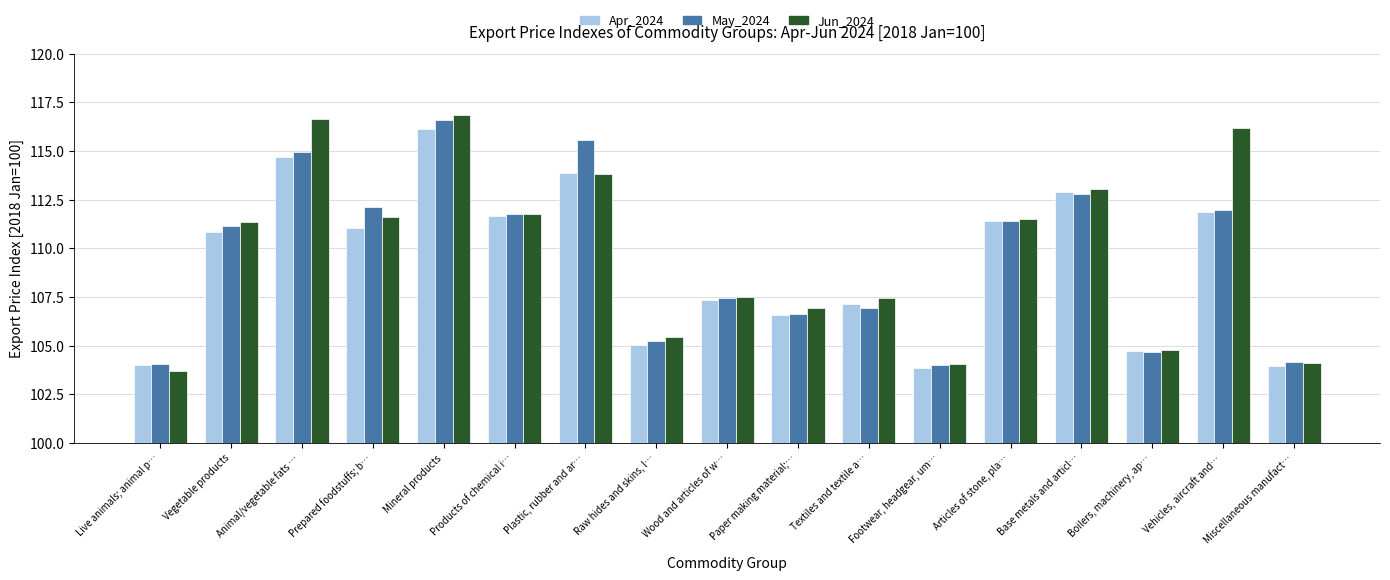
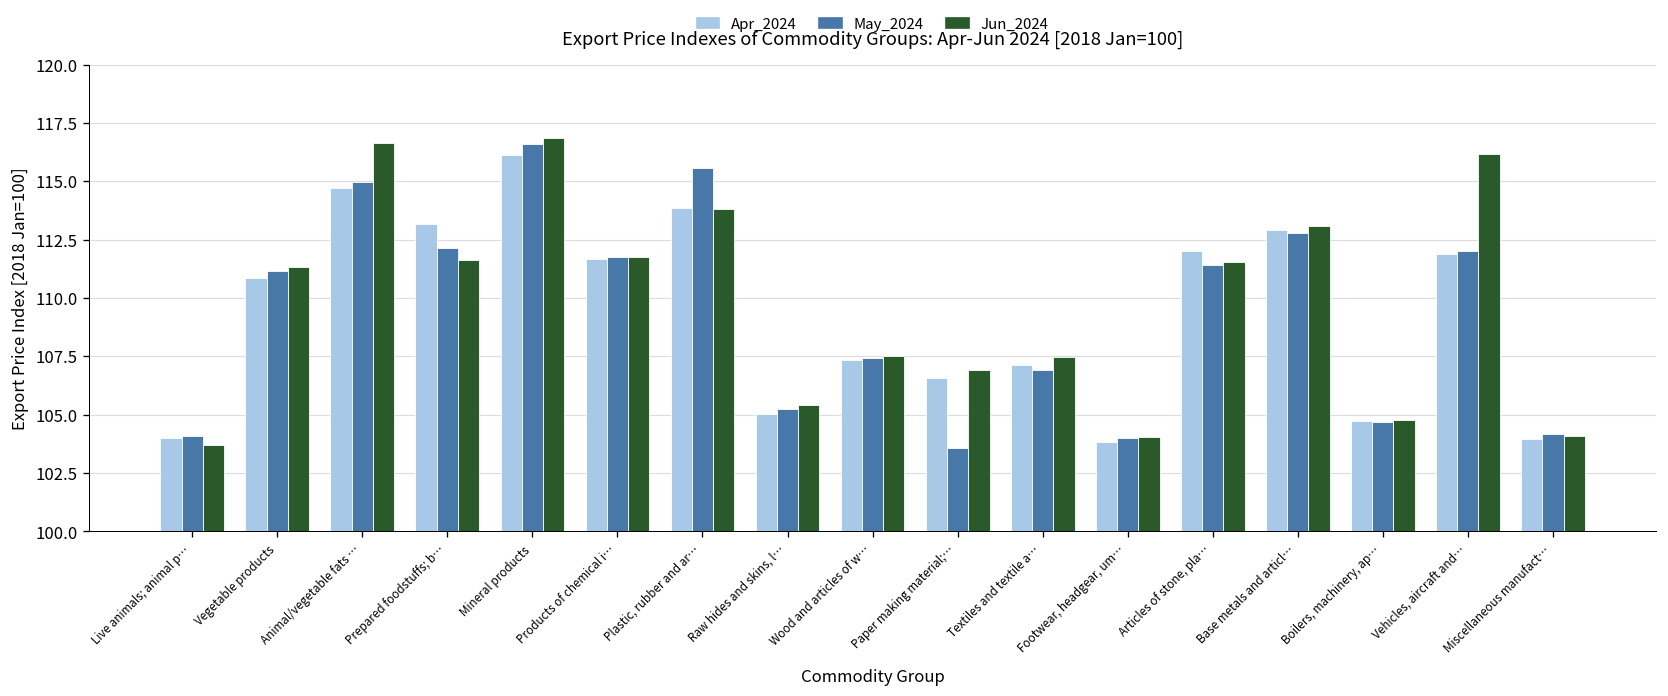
  {
    "Apr_2024": {
      "Live animals; animal p…": 104.0,
      "Vegetable products": 110.8,
      "Animal/vegetable fats …": 114.7,
-     "Prepared foodstuffs; b…": 111.0,
+     "Prepared foodstuffs; b…": 113.2,
      "Mineral products": 116.1,
      "Products of chemical i…": 111.7,
      "Plastic, rubber and ar…": 113.9,
      "Raw hides and skins, l…": 105.0,
      "Wood and articles of w…": 107.3,
      "Paper making material;…": 106.6,
      "Textiles and textile a…": 107.1,
      "Footwear, headgear, um…": 103.8,
-     "Articles of stone, pla…": 111.4,
+     "Articles of stone, pla…": 112.0,
      "Base metals and articl…": 112.9,
      "Boilers, machinery, ap…": 104.7,
      "Vehicles, aircraft and…": 111.9,
      "Miscellaneous manufact…": 104.0
    },
    "May_2024": {
      "Live animals; animal p…": 104.1,
      "Vegetable products": 111.2,
      "Animal/vegetable fats …": 115.0,
      "Prepared foodstuffs; b…": 112.1,
      "Mineral products": 116.6,
      "Products of chemical i…": 111.8,
      "Plastic, rubber and ar…": 115.6,
      "Raw hides and skins, l…": 105.2,
      "Wood and articles of w…": 107.4,
-     "Paper making material;…": 106.6,
+     "Paper making material;…": 103.6,
      "Textiles and textile a…": 106.9,
      "Footwear, headgear, um…": 104.0,
      "Articles of stone, pla…": 111.4,
      "Base metals and articl…": 112.8,
      "Boilers, machinery, ap…": 104.7,
      "Vehicles, aircraft and…": 112.0,
      "Miscellaneous manufact…": 104.2
    },
    "Jun_2024": {
      "Live animals; animal p…": 103.7,
      "Vegetable products": 111.3,
      "Animal/vegetable fats …": 116.7,
      "Prepared foodstuffs; b…": 111.6,
      "Mineral products": 116.9,
      "Products of chemical i…": 111.7,
      "Plastic, rubber and ar…": 113.8,
      "Raw hides and skins, l…": 105.4,
      "Wood and articles of w…": 107.5,
      "Paper making material;…": 106.9,
      "Textiles and textile a…": 107.5,
      "Footwear, headgear, um…": 104.0,
      "Articles of stone, pla…": 111.5,
      "Base metals and articl…": 113.1,
      "Boilers, machinery, ap…": 104.8,
      "Vehicles, aircraft and…": 116.2,
      "Miscellaneous manufact…": 104.1
    }
  }
